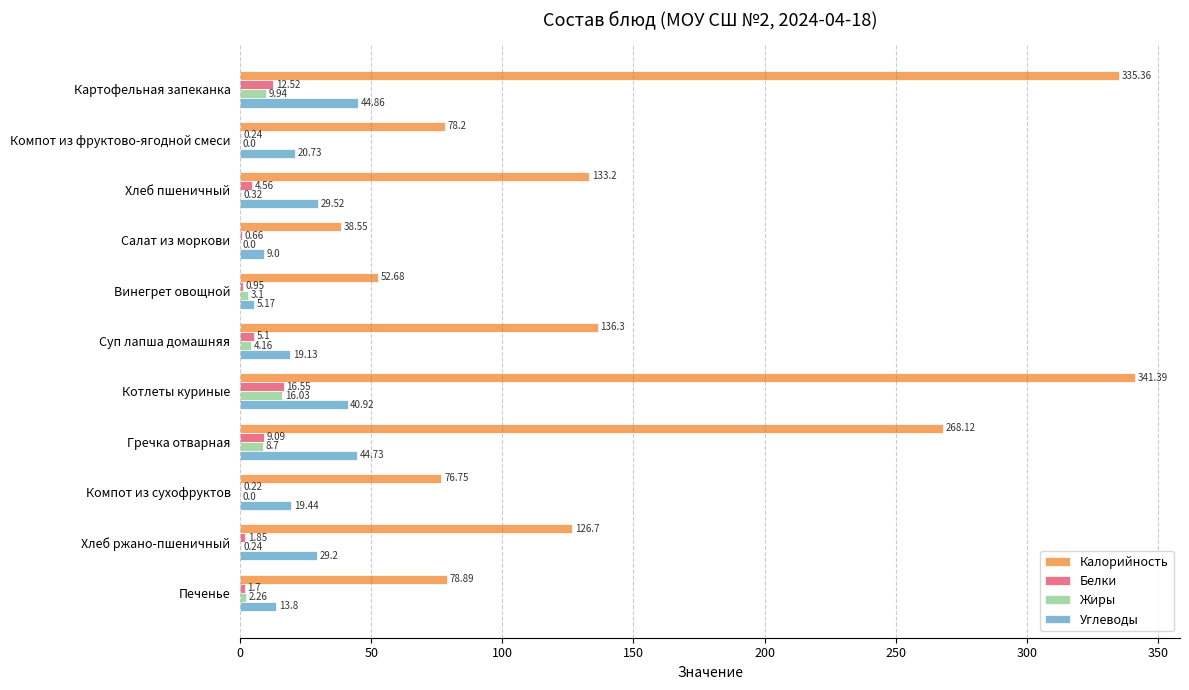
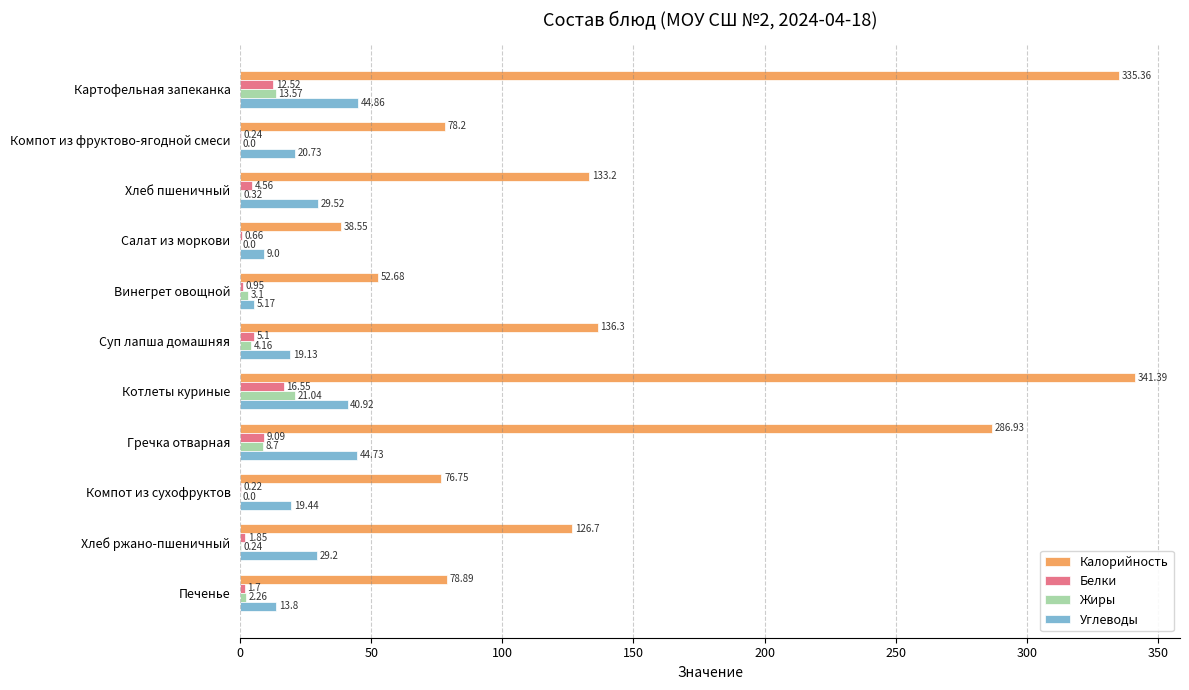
  {
    "Калорийность": {
      "Картофельная запеканка": 335.36,
      "Компот из фруктово-ягодной смеси": 78.2,
      "Хлеб пшеничный": 133.2,
      "Салат из моркови": 38.55,
      "Винегрет овощной": 52.68,
      "Суп лапша домашняя": 136.3,
      "Котлеты куриные": 341.39,
-     "Гречка отварная": 268.12,
+     "Гречка отварная": 286.93,
      "Компот из сухофруктов": 76.75,
      "Хлеб ржано-пшеничный": 126.7,
      "Печенье": 78.89
    },
    "Белки": {
      "Картофельная запеканка": 12.52,
      "Компот из фруктово-ягодной смеси": 0.24,
      "Хлеб пшеничный": 4.56,
      "Салат из моркови": 0.66,
      "Винегрет овощной": 0.95,
      "Суп лапша домашняя": 5.1,
      "Котлеты куриные": 16.55,
      "Гречка отварная": 9.09,
      "Компот из сухофруктов": 0.22,
      "Хлеб ржано-пшеничный": 1.85,
      "Печенье": 1.7
    },
    "Жиры": {
-     "Картофельная запеканка": 9.94,
+     "Картофельная запеканка": 13.57,
      "Компот из фруктово-ягодной смеси": 0.0,
      "Хлеб пшеничный": 0.32,
      "Салат из моркови": 0.0,
      "Винегрет овощной": 3.1,
      "Суп лапша домашняя": 4.16,
-     "Котлеты куриные": 16.03,
+     "Котлеты куриные": 21.04,
      "Гречка отварная": 8.7,
      "Компот из сухофруктов": 0.0,
      "Хлеб ржано-пшеничный": 0.24,
      "Печенье": 2.26
    },
    "Углеводы": {
      "Картофельная запеканка": 44.86,
      "Компот из фруктово-ягодной смеси": 20.73,
      "Хлеб пшеничный": 29.52,
      "Салат из моркови": 9.0,
      "Винегрет овощной": 5.17,
      "Суп лапша домашняя": 19.13,
      "Котлеты куриные": 40.92,
      "Гречка отварная": 44.73,
      "Компот из сухофруктов": 19.44,
      "Хлеб ржано-пшеничный": 29.2,
      "Печенье": 13.8
    }
  }
